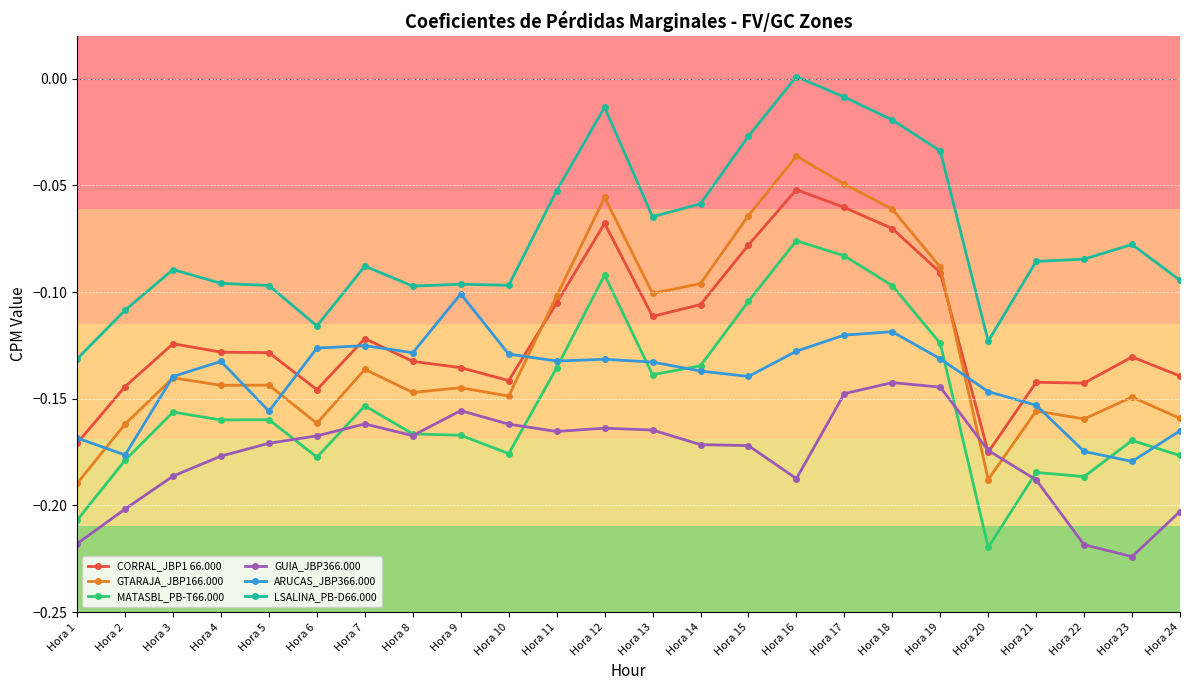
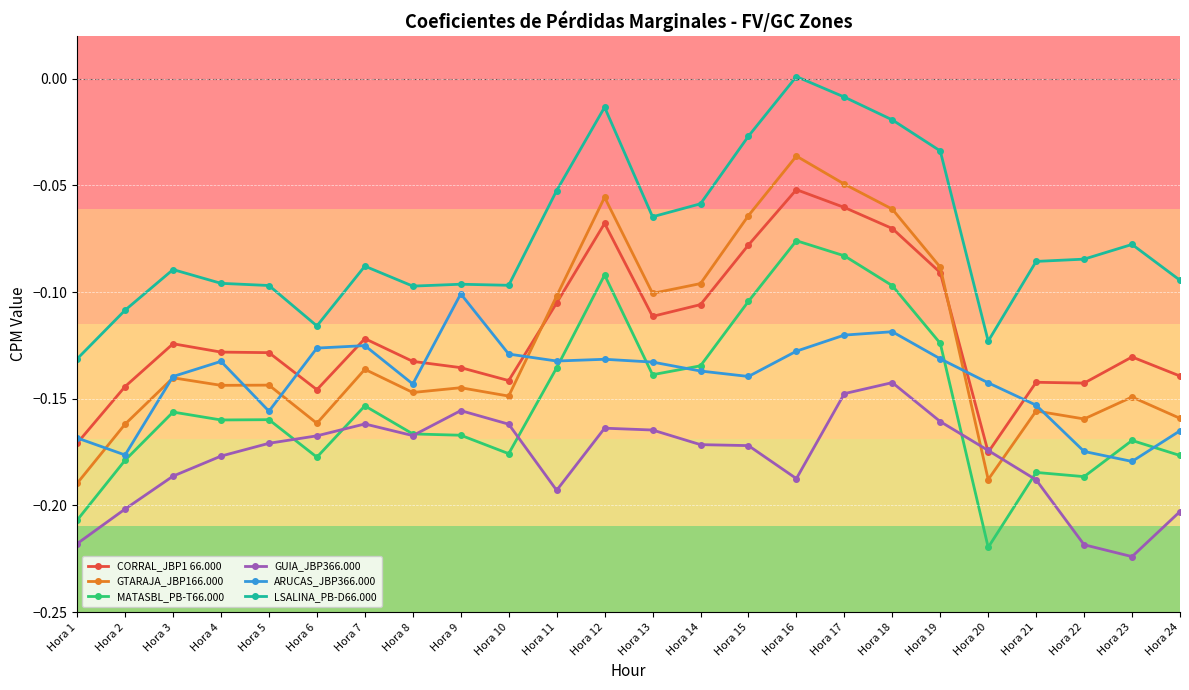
  {
    "GUIA_JBP366.000": {
      "Hora 1": -0.218,
      "Hora 2": -0.202,
      "Hora 3": -0.186,
      "Hora 4": -0.177,
      "Hora 5": -0.171,
      "Hora 6": -0.167,
      "Hora 7": -0.162,
      "Hora 9": -0.156,
      "Hora 10": -0.162,
-     "Hora 11": -0.165,
+     "Hora 11": -0.193,
      "Hora 12": -0.164,
      "Hora 13": -0.165,
      "Hora 14": -0.172,
      "Hora 15": -0.172,
      "Hora 16": -0.187,
      "Hora 17": -0.148,
      "Hora 18": -0.142,
-     "Hora 19": -0.145,
+     "Hora 19": -0.161,
      "Hora 21": -0.188,
      "Hora 22": -0.218,
      "Hora 23": -0.224,
      "Hora 24": -0.203
    },
    "ARUCAS_JBP366.000": {
      "Hora 1": -0.168,
      "Hora 2": -0.176,
      "Hora 4": -0.132,
      "Hora 5": -0.156,
      "Hora 6": -0.126,
      "Hora 7": -0.125,
-     "Hora 8": -0.128,
+     "Hora 8": -0.143,
      "Hora 9": -0.101,
      "Hora 10": -0.129,
      "Hora 11": -0.132,
      "Hora 12": -0.132,
      "Hora 13": -0.133,
      "Hora 14": -0.137,
      "Hora 15": -0.140,
      "Hora 16": -0.128,
      "Hora 17": -0.120,
      "Hora 18": -0.119,
      "Hora 19": -0.131,
-     "Hora 20": -0.147,
+     "Hora 20": -0.143,
      "Hora 21": -0.153,
      "Hora 22": -0.175,
      "Hora 23": -0.179,
      "Hora 24": -0.165
    }
  }
